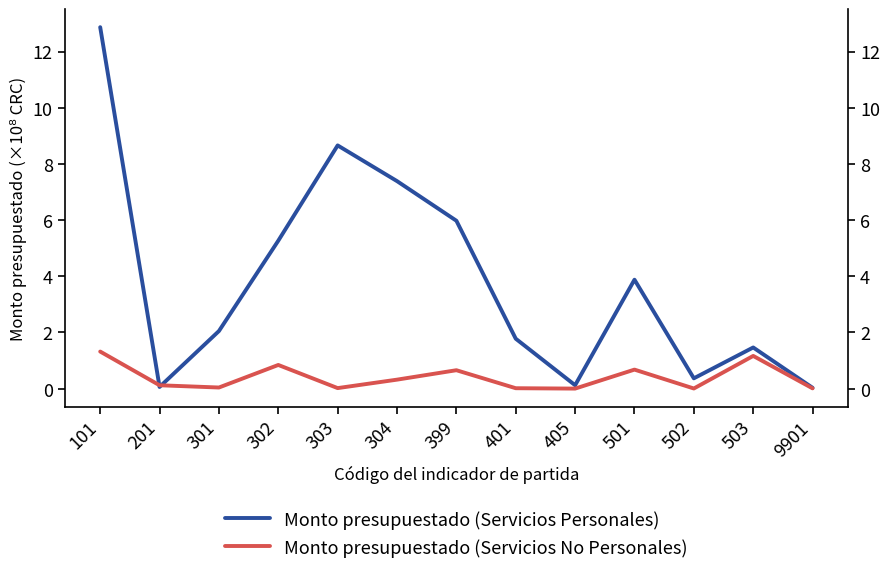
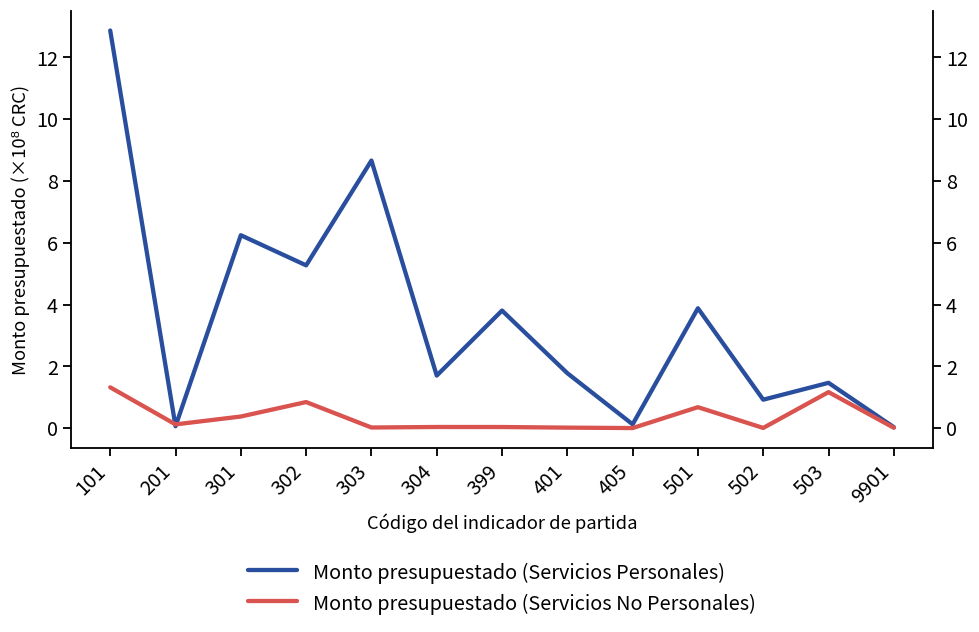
  {
    "Monto presupuestado (Servicios Personales)": {
      "101": 12.9,
-     "301": 2.1,
+     "301": 6.2,
      "302": 5.3,
      "303": 8.7,
-     "304": 7.4,
-     "399": 6.0,
+     "304": 1.7,
+     "399": 3.8,
      "401": 1.8,
      "405": 0.1,
      "501": 3.9,
-     "502": 0.4,
+     "502": 0.9,
      "503": 1.5
    },
    "Monto presupuestado (Servicios No Personales)": {
      "101": 1.3,
-     "301": 0.0,
+     "301": 0.4,
      "302": 0.8,
      "303": 0.0,
-     "304": 0.3,
-     "399": 0.7,
+     "304": 0.0,
+     "399": 0.0,
      "401": 0.0,
      "405": 0.0,
      "501": 0.7,
      "502": 0.0,
      "503": 1.2
    }
  }
